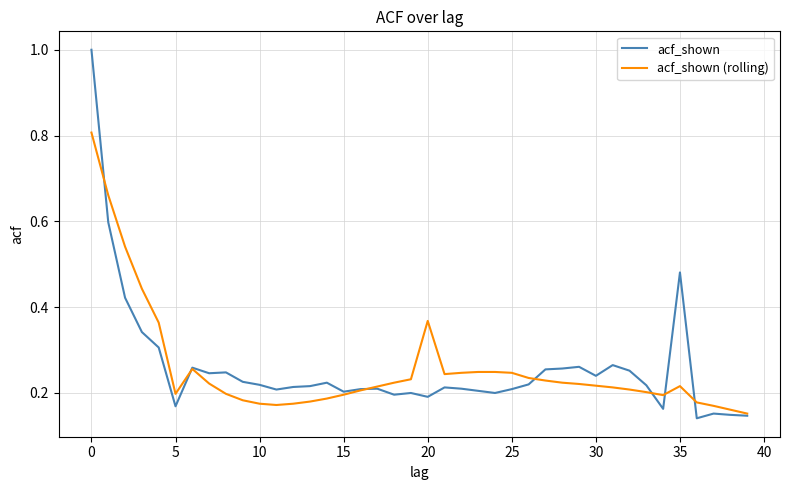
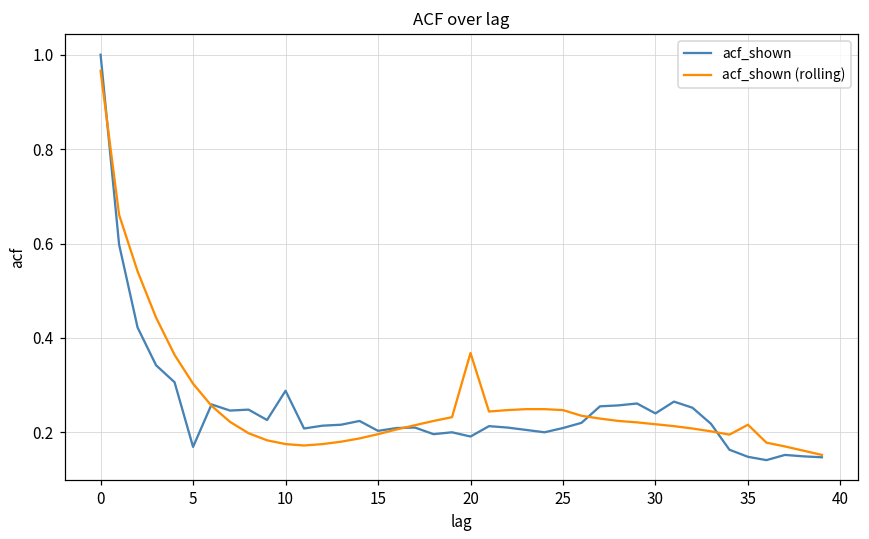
  {
    "acf_shown": {
      "0": 1.00,
      "5": 0.17,
-     "10": 0.22,
+     "10": 0.29,
      "15": 0.20,
      "20": 0.19,
      "25": 0.21,
      "30": 0.24,
-     "35": 0.48
+     "35": 0.15
    },
    "acf_shown (rolling)": {
-     "0": 0.81,
-     "5": 0.20,
+     "0": 0.97,
+     "5": 0.30,
      "10": 0.18,
      "15": 0.20,
      "20": 0.37,
      "25": 0.25,
      "30": 0.22,
      "35": 0.22
    }
  }
